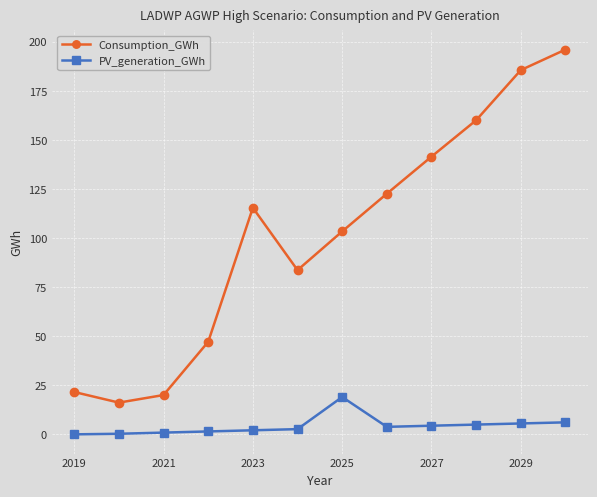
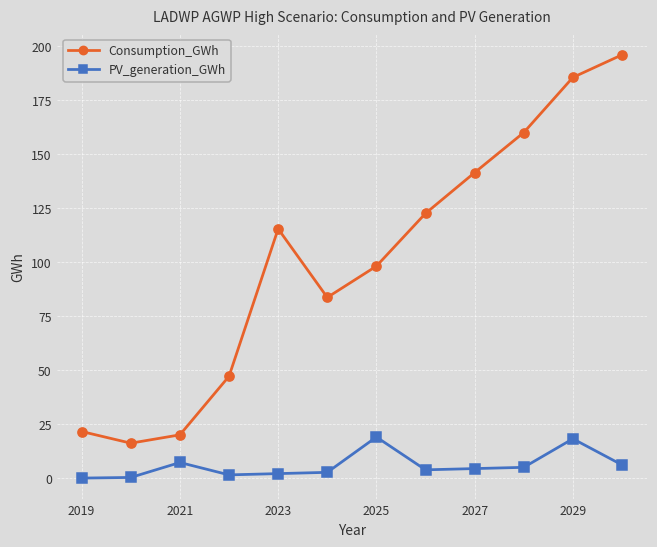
  {
    "Consumption_GWh": {
      "2019": 22,
      "2021": 20,
      "2023": 115,
-     "2025": 103,
+     "2025": 98,
      "2027": 141,
      "2029": 186
    },
    "PV_generation_GWh": {
      "2019": 0,
-     "2021": 1,
+     "2021": 7,
      "2023": 2,
      "2025": 19,
      "2027": 4,
-     "2029": 6
+     "2029": 18
    }
  }
